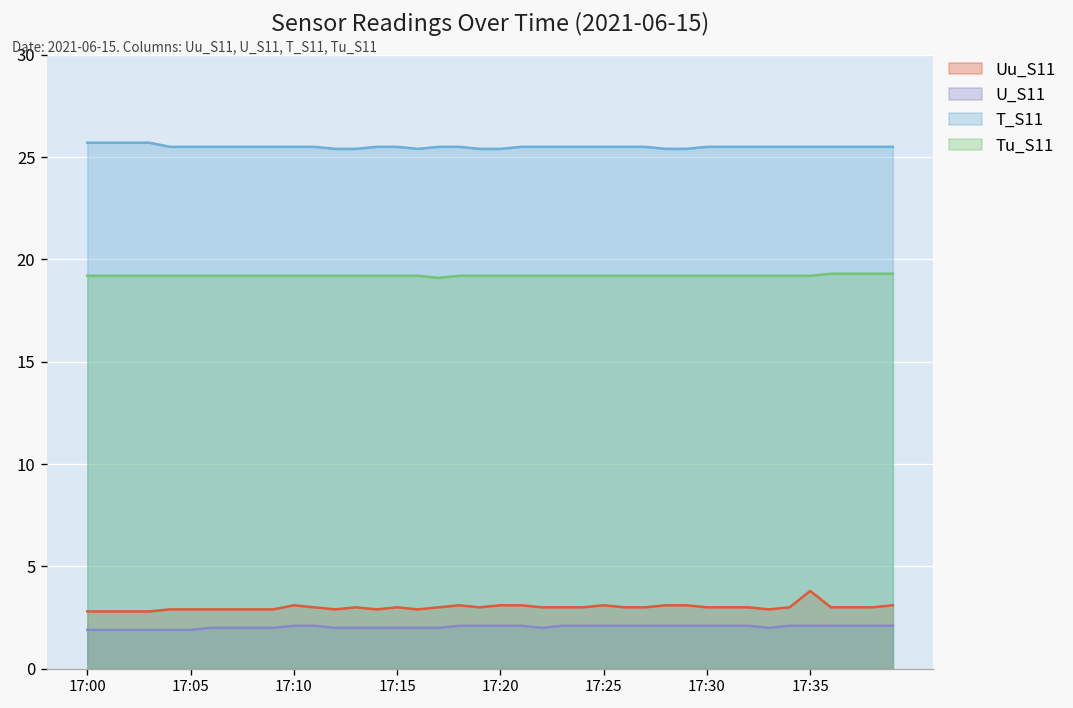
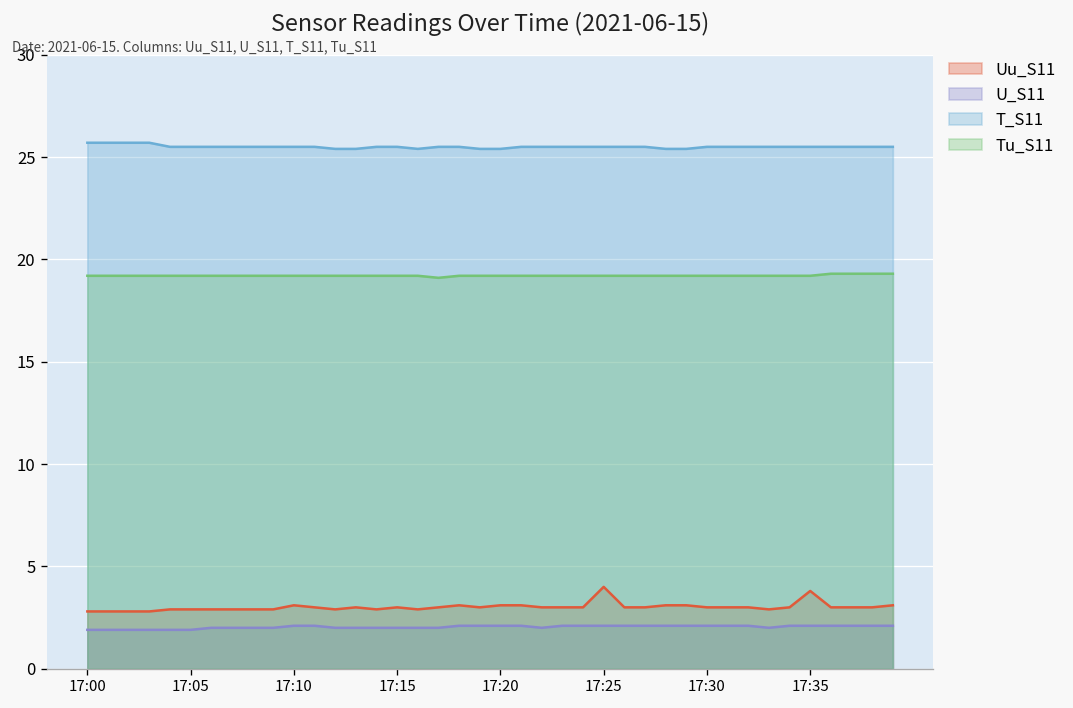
  {
    "Uu_S11": {
      "17:00": 2.8,
      "17:05": 2.9,
      "17:10": 3.1,
      "17:15": 3.0,
      "17:20": 3.1,
-     "17:25": 3.1,
+     "17:25": 4.0,
      "17:30": 3.0,
      "17:35": 3.8
    }
  }
